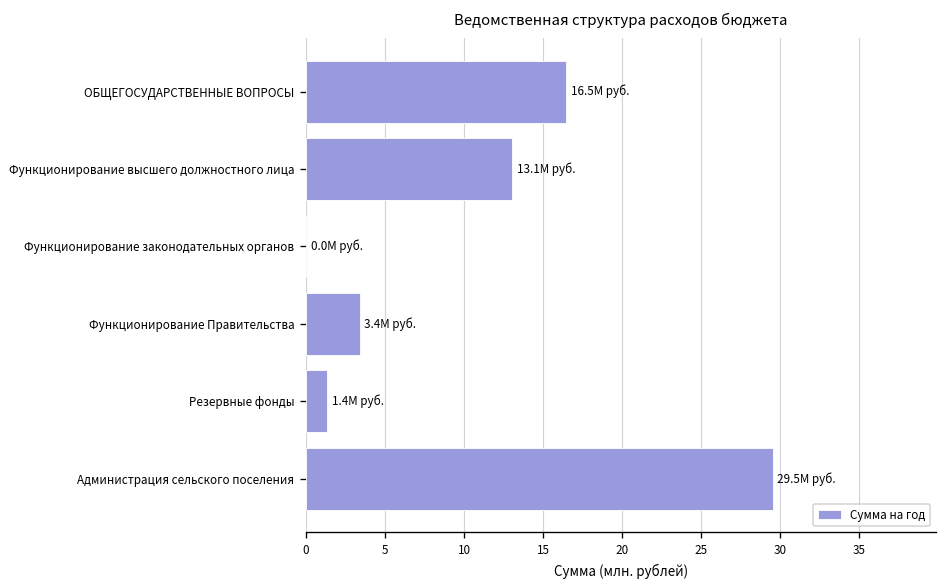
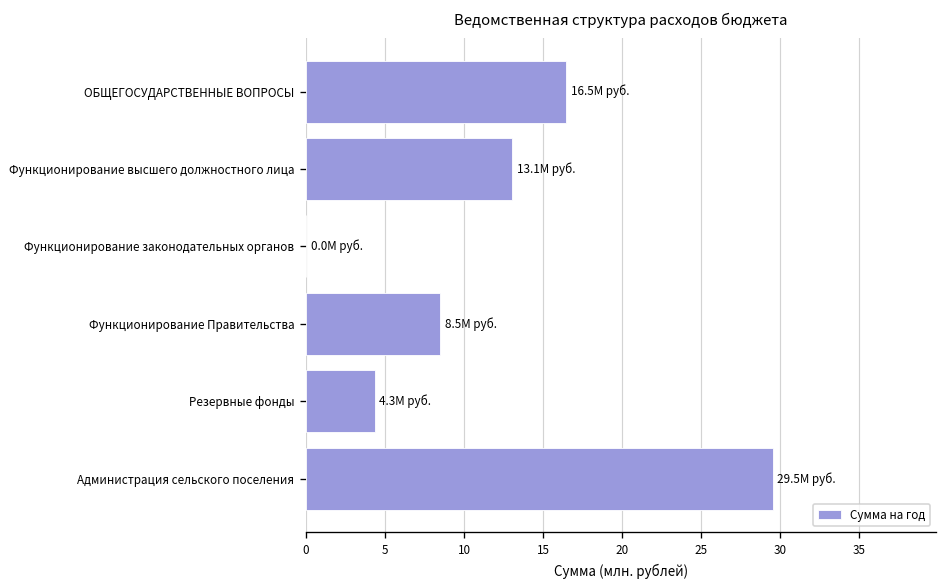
  {
    "ОБЩЕГОСУДАРСТВЕННЫЕ ВОПРОСЫ": "16.5M",
    "Функционирование высшего должностного лица": "13.1M",
    "Функционирование законодательных органов": "0.0M",
-   "Функционирование Правительства": "3.4M",
-   "Резервные фонды": "1.4M",
+   "Функционирование Правительства": "8.5M",
+   "Резервные фонды": "4.3M",
    "Администрация сельского поселения": "29.5M"
  }
